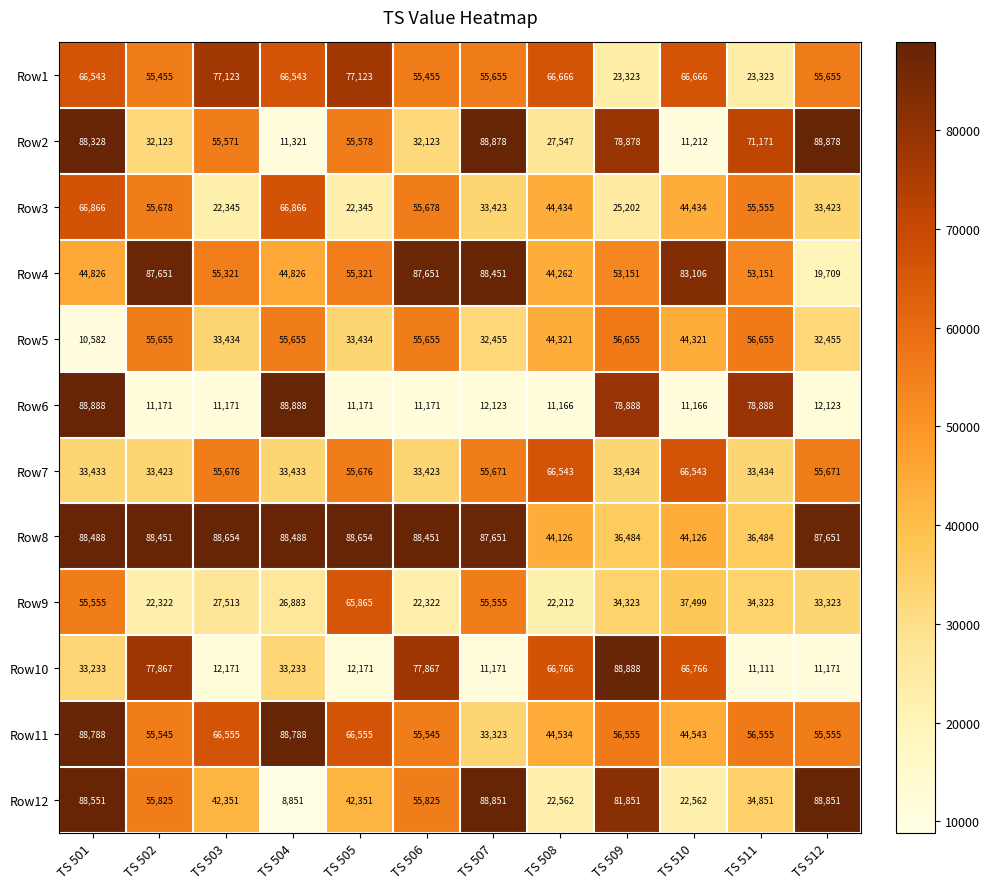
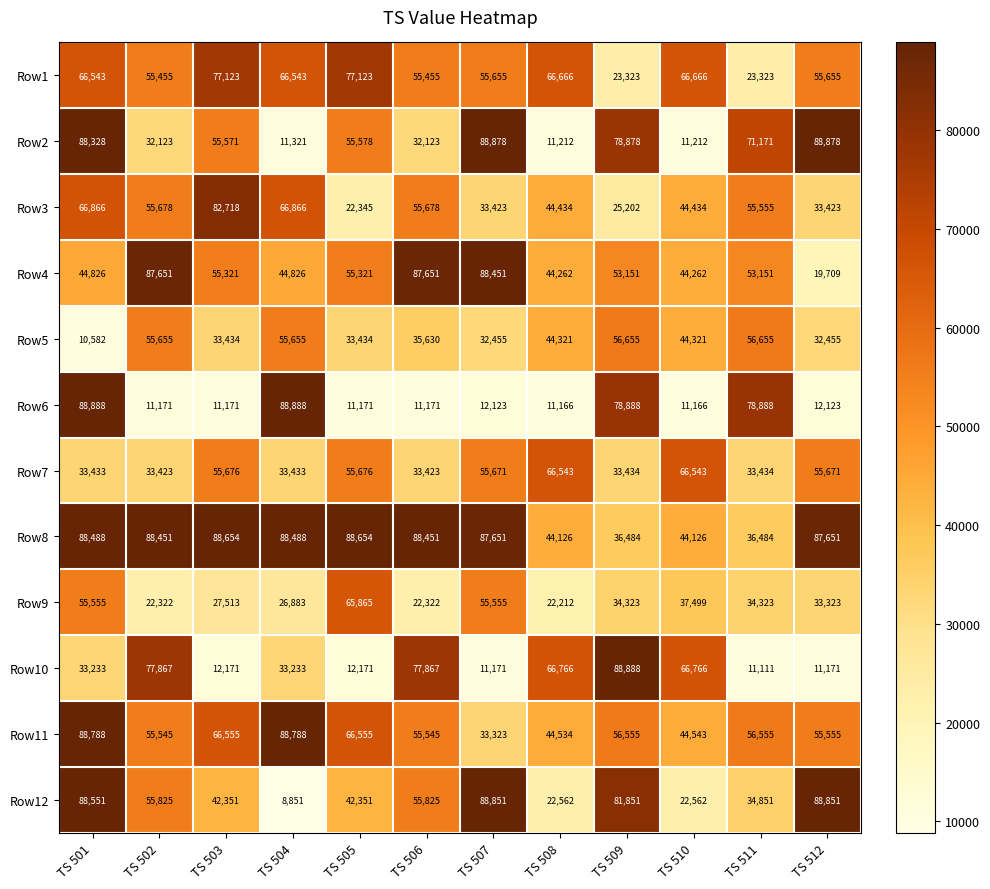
  {
    "Row1": {
      "TS 501": "66,543",
      "TS 502": "55,455",
      "TS 503": "77,123",
      "TS 504": "66,543",
      "TS 505": "77,123",
      "TS 506": "55,455",
      "TS 507": "55,655",
      "TS 508": "66,666",
      "TS 509": "23,323",
      "TS 510": "66,666",
      "TS 511": "23,323",
      "TS 512": "55,655"
    },
    "Row2": {
      "TS 501": "88,328",
      "TS 502": "32,123",
      "TS 503": "55,571",
      "TS 504": "11,321",
      "TS 505": "55,578",
      "TS 506": "32,123",
      "TS 507": "88,878",
-     "TS 508": "27,547",
+     "TS 508": "11,212",
      "TS 509": "78,878",
      "TS 510": "11,212",
      "TS 511": "71,171",
      "TS 512": "88,878"
    },
    "Row3": {
      "TS 501": "66,866",
      "TS 502": "55,678",
-     "TS 503": "22,345",
+     "TS 503": "82,718",
      "TS 504": "66,866",
      "TS 505": "22,345",
      "TS 506": "55,678",
      "TS 507": "33,423",
      "TS 508": "44,434",
      "TS 509": "25,202",
      "TS 510": "44,434",
      "TS 511": "55,555",
      "TS 512": "33,423"
    },
    "Row4": {
      "TS 501": "44,826",
      "TS 502": "87,651",
      "TS 503": "55,321",
      "TS 504": "44,826",
      "TS 505": "55,321",
      "TS 506": "87,651",
      "TS 507": "88,451",
      "TS 508": "44,262",
      "TS 509": "53,151",
-     "TS 510": "83,106",
+     "TS 510": "44,262",
      "TS 511": "53,151",
      "TS 512": "19,709"
    },
    "Row5": {
      "TS 501": "10,582",
      "TS 502": "55,655",
      "TS 503": "33,434",
      "TS 504": "55,655",
      "TS 505": "33,434",
-     "TS 506": "55,655",
+     "TS 506": "35,630",
      "TS 507": "32,455",
      "TS 508": "44,321",
      "TS 509": "56,655",
      "TS 510": "44,321",
      "TS 511": "56,655",
      "TS 512": "32,455"
    },
    "Row6": {
      "TS 501": "88,888",
      "TS 502": "11,171",
      "TS 503": "11,171",
      "TS 504": "88,888",
      "TS 505": "11,171",
      "TS 506": "11,171",
      "TS 507": "12,123",
      "TS 508": "11,166",
      "TS 509": "78,888",
      "TS 510": "11,166",
      "TS 511": "78,888",
      "TS 512": "12,123"
    },
    "Row7": {
      "TS 501": "33,433",
      "TS 502": "33,423",
      "TS 503": "55,676",
      "TS 504": "33,433",
      "TS 505": "55,676",
      "TS 506": "33,423",
      "TS 507": "55,671",
      "TS 508": "66,543",
      "TS 509": "33,434",
      "TS 510": "66,543",
      "TS 511": "33,434",
      "TS 512": "55,671"
    },
    "Row8": {
      "TS 501": "88,488",
      "TS 502": "88,451",
      "TS 503": "88,654",
      "TS 504": "88,488",
      "TS 505": "88,654",
      "TS 506": "88,451",
      "TS 507": "87,651",
      "TS 508": "44,126",
      "TS 509": "36,484",
      "TS 510": "44,126",
      "TS 511": "36,484",
      "TS 512": "87,651"
    },
    "Row9": {
      "TS 501": "55,555",
      "TS 502": "22,322",
      "TS 503": "27,513",
      "TS 504": "26,883",
      "TS 505": "65,865",
      "TS 506": "22,322",
      "TS 507": "55,555",
      "TS 508": "22,212",
      "TS 509": "34,323",
      "TS 510": "37,499",
      "TS 511": "34,323",
      "TS 512": "33,323"
    },
    "Row10": {
      "TS 501": "33,233",
      "TS 502": "77,867",
      "TS 503": "12,171",
      "TS 504": "33,233",
      "TS 505": "12,171",
      "TS 506": "77,867",
      "TS 507": "11,171",
      "TS 508": "66,766",
      "TS 509": "88,888",
      "TS 510": "66,766",
      "TS 511": "11,111",
      "TS 512": "11,171"
    },
    "Row11": {
      "TS 501": "88,788",
      "TS 502": "55,545",
      "TS 503": "66,555",
      "TS 504": "88,788",
      "TS 505": "66,555",
      "TS 506": "55,545",
      "TS 507": "33,323",
      "TS 508": "44,534",
      "TS 509": "56,555",
      "TS 510": "44,543",
      "TS 511": "56,555",
      "TS 512": "55,555"
    },
    "Row12": {
      "TS 501": "88,551",
      "TS 502": "55,825",
      "TS 503": "42,351",
      "TS 504": "8,851",
      "TS 505": "42,351",
      "TS 506": "55,825",
      "TS 507": "88,851",
      "TS 508": "22,562",
      "TS 509": "81,851",
      "TS 510": "22,562",
      "TS 511": "34,851",
      "TS 512": "88,851"
    }
  }
